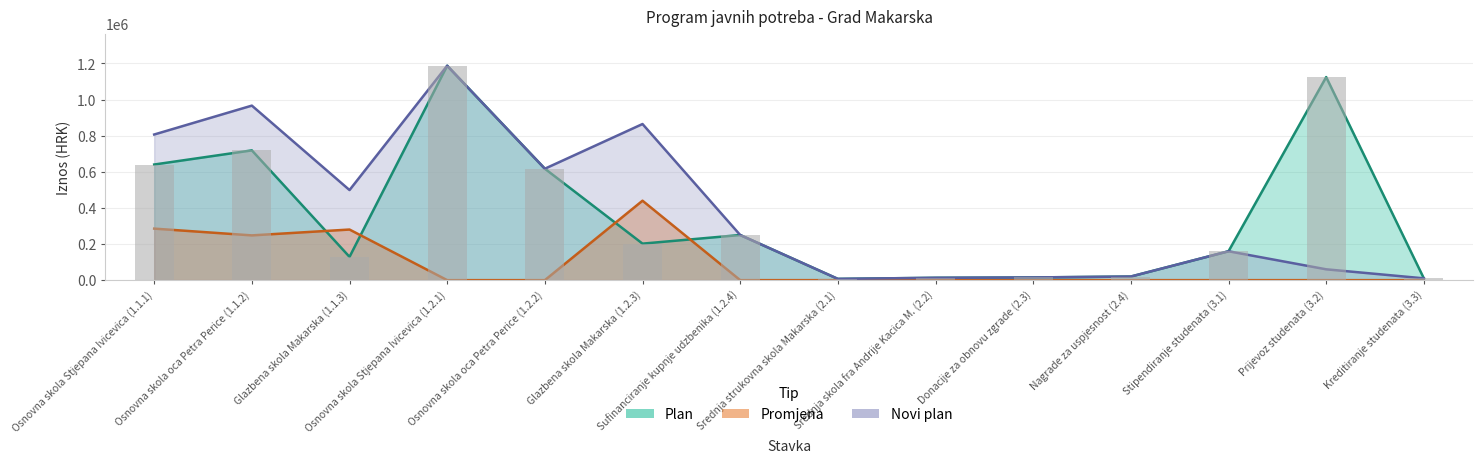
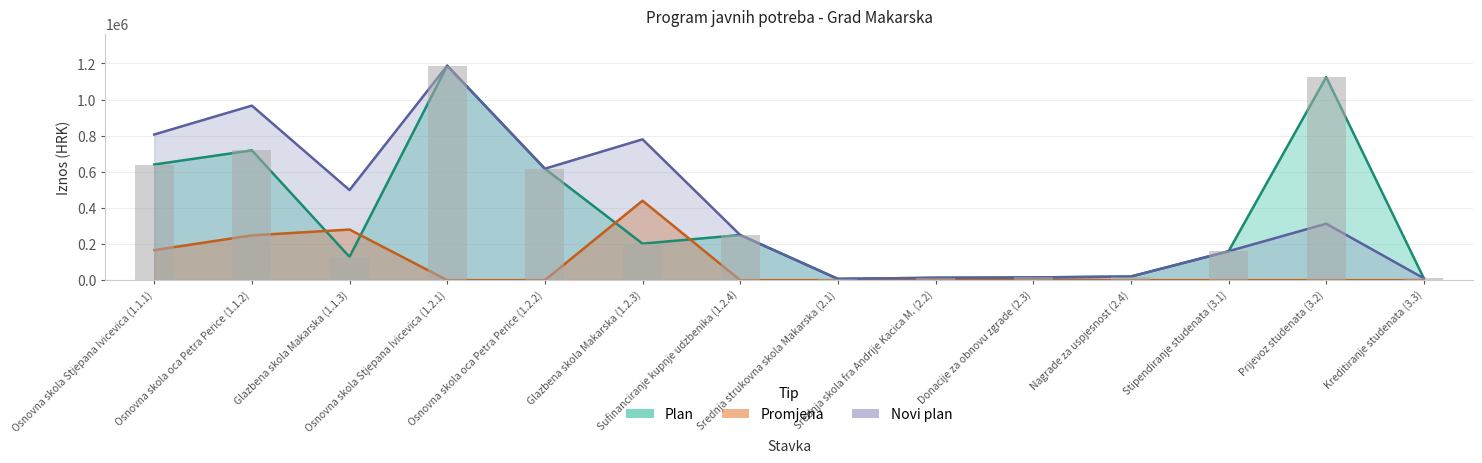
  {
    "Plan": {
      "Osnovna skola Stjepana Ivicevica (1.1.1)": 640000,
      "Osnovna skola oca Petra Perice (1.1.2)": 720000,
      "Glazbena skola Makarska (1.1.3)": 130000,
      "Osnovna skola Stjepana Ivicevica (1.2.1)": 1190000,
      "Osnovna skola oca Petra Perice (1.2.2)": 620000,
      "Glazbena skola Makarska (1.2.3)": 200000,
      "Sufinanciranje kupnje udzbenika (1.2.4)": 250000,
      "Donacije za obnovu zgrade (2.3)": 20000,
      "Nagrade za uspjesnost (2.4)": 20000,
      "Stipendiranje studenata (3.1)": 160000,
      "Prijevoz studenata (3.2)": 1120000
    },
    "Promjena": {
-     "Osnovna skola Stjepana Ivicevica (1.1.1)": 290000,
+     "Osnovna skola Stjepana Ivicevica (1.1.1)": 170000,
      "Osnovna skola oca Petra Perice (1.1.2)": 250000,
      "Glazbena skola Makarska (1.1.3)": 280000,
      "Osnovna skola Stjepana Ivicevica (1.2.1)": 0,
      "Osnovna skola oca Petra Perice (1.2.2)": 0,
      "Glazbena skola Makarska (1.2.3)": 440000,
      "Sufinanciranje kupnje udzbenika (1.2.4)": 0,
      "Donacije za obnovu zgrade (2.3)": 0,
      "Nagrade za uspjesnost (2.4)": 0,
      "Stipendiranje studenata (3.1)": 0,
      "Prijevoz studenata (3.2)": 0
    },
    "Novi plan": {
      "Osnovna skola Stjepana Ivicevica (1.1.1)": 810000,
      "Osnovna skola oca Petra Perice (1.1.2)": 970000,
      "Glazbena skola Makarska (1.1.3)": 500000,
-     "Glazbena skola Makarska (1.2.3)": 860000,
-     "Prijevoz studenata (3.2)": 60000
+     "Glazbena skola Makarska (1.2.3)": 780000,
+     "Prijevoz studenata (3.2)": 310000
    }
  }
